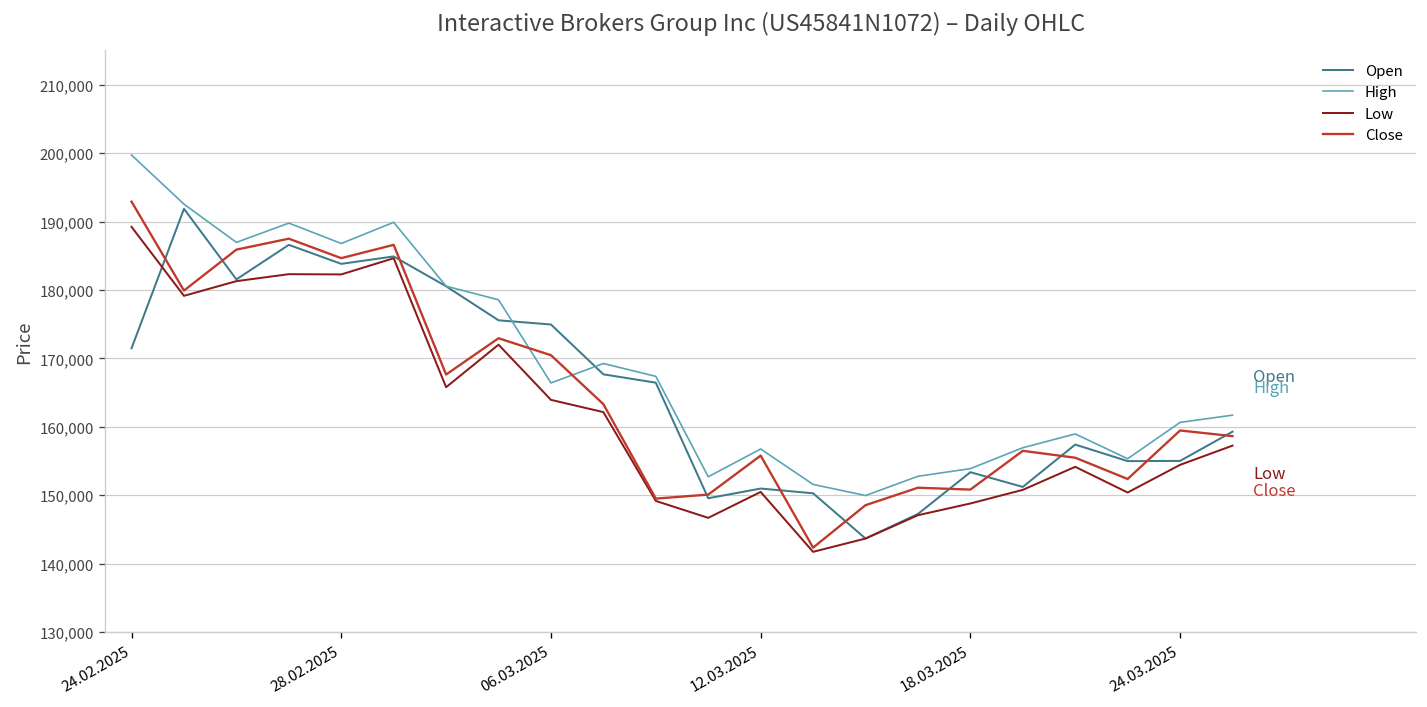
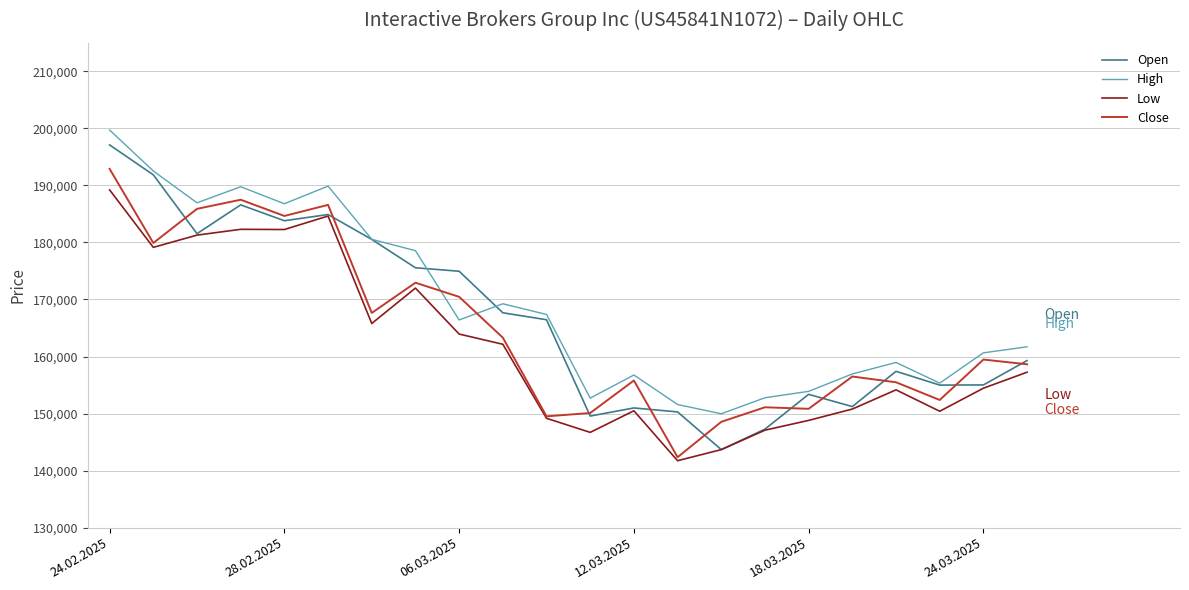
  {
    "Open": {
-     "24.02.2025": "171,000",
+     "24.02.2025": "197,000",
      "28.02.2025": "184,000",
      "06.03.2025": "175,000",
      "12.03.2025": "151,000",
      "18.03.2025": "153,000",
      "24.03.2025": "155,000"
    },
    "High": {
      "24.02.2025": "200,000",
      "28.02.2025": "187,000",
      "06.03.2025": "166,000",
      "12.03.2025": "157,000",
      "18.03.2025": "154,000",
      "24.03.2025": "161,000"
    },
    "Low": {
      "24.02.2025": "189,000",
      "28.02.2025": "182,000",
      "06.03.2025": "164,000",
      "12.03.2025": "150,000",
      "18.03.2025": "149,000",
      "24.03.2025": "154,000"
    },
    "Close": {
      "24.02.2025": "193,000",
      "28.02.2025": "185,000",
      "06.03.2025": "170,000",
      "12.03.2025": "156,000",
      "18.03.2025": "151,000",
      "24.03.2025": "159,000"
    }
  }
